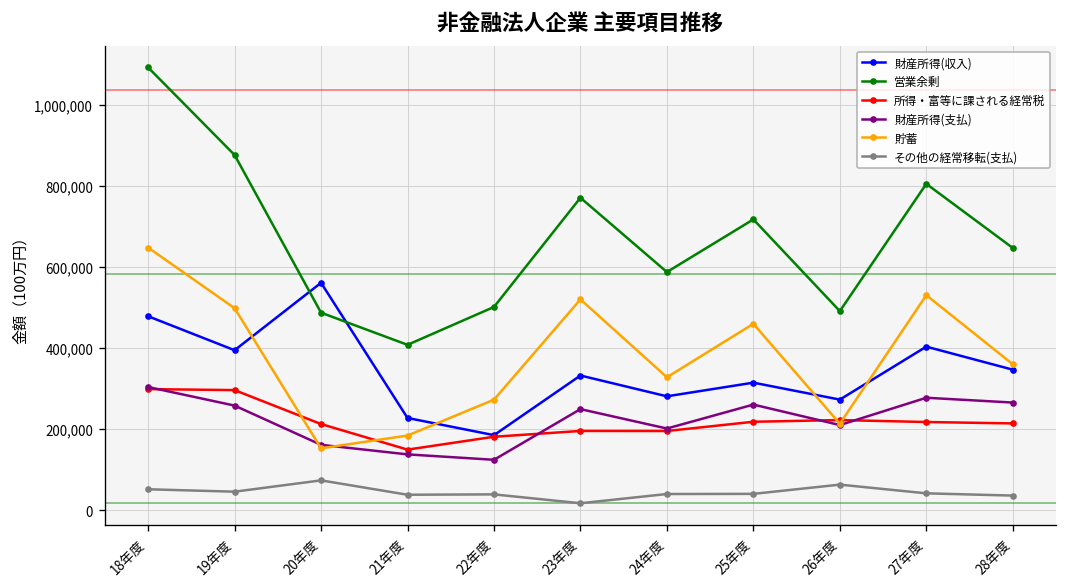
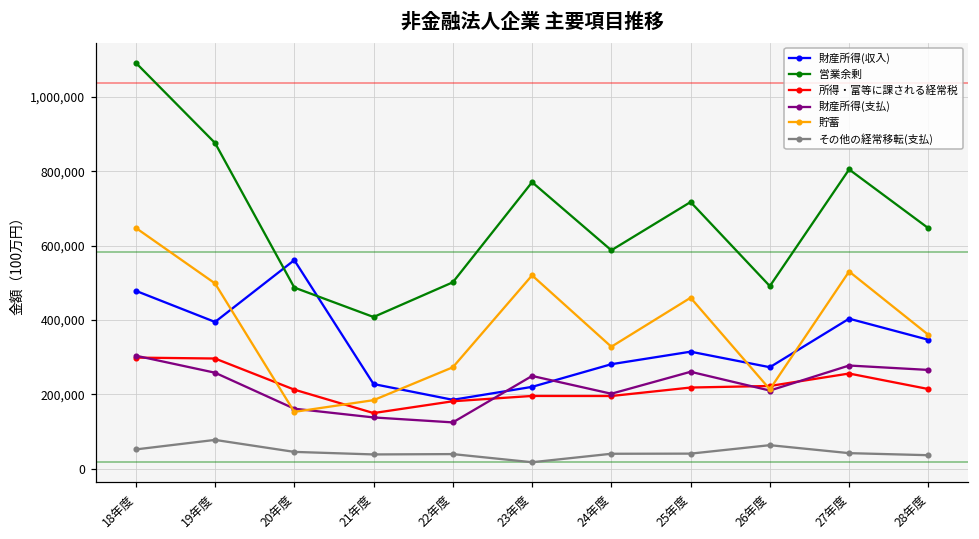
  {
    "財産所得(収入)": {
      "18年度": "480,000",
      "19年度": "390,000",
      "20年度": "560,000",
      "21年度": "230,000",
-     "23年度": "330,000",
+     "23年度": "220,000",
      "24年度": "280,000",
      "25年度": "310,000",
      "26年度": "270,000",
      "27年度": "400,000",
      "28年度": "350,000"
    },
    "営業余剰": {
      "18年度": "1,090,000",
      "19年度": "880,000",
      "20年度": "490,000",
      "21年度": "410,000",
      "22年度": "500,000",
      "23年度": "770,000",
      "24年度": "590,000",
      "25年度": "720,000",
      "26年度": "490,000",
      "27年度": "810,000",
      "28年度": "650,000"
    },
    "所得・富等に課される経常税": {
      "19年度": "300,000",
      "20年度": "210,000",
      "21年度": "150,000",
      "23年度": "200,000",
      "25年度": "220,000",
      "26年度": "220,000",
-     "27年度": "220,000",
+     "27年度": "260,000",
      "28年度": "210,000"
    },
    "財産所得(支払)": {
      "19年度": "260,000",
      "20年度": "160,000",
      "21年度": "140,000",
      "22年度": "120,000",
      "23年度": "250,000",
      "25年度": "260,000",
      "27年度": "280,000",
      "28年度": "270,000"
    },
    "貯蓄": {
      "18年度": "650,000",
      "19年度": "500,000",
      "20年度": "150,000",
      "21年度": "180,000",
      "22年度": "270,000",
      "23年度": "520,000",
      "24年度": "330,000",
      "25年度": "460,000",
      "27年度": "530,000",
      "28年度": "360,000"
    },
    "その他の経常移転(支払)": {
      "18年度": "50,000",
-     "19年度": "50,000",
-     "20年度": "70,000",
+     "19年度": "80,000",
+     "20年度": "50,000",
      "21年度": "40,000",
      "22年度": "40,000",
      "23年度": "20,000",
      "24年度": "40,000",
      "25年度": "40,000",
      "26年度": "60,000",
      "27年度": "40,000",
      "28年度": "40,000"
    }
  }
